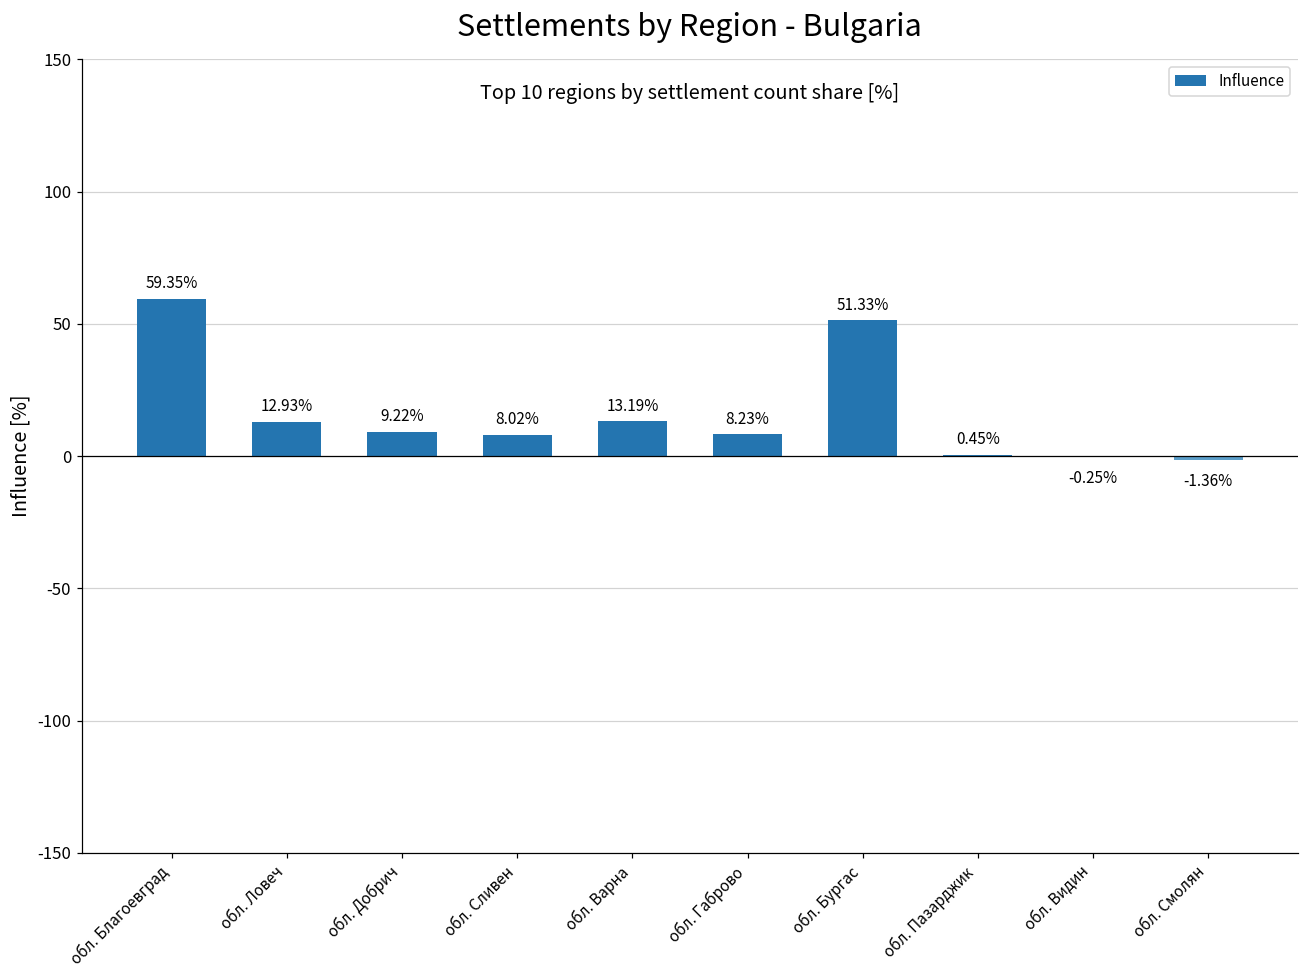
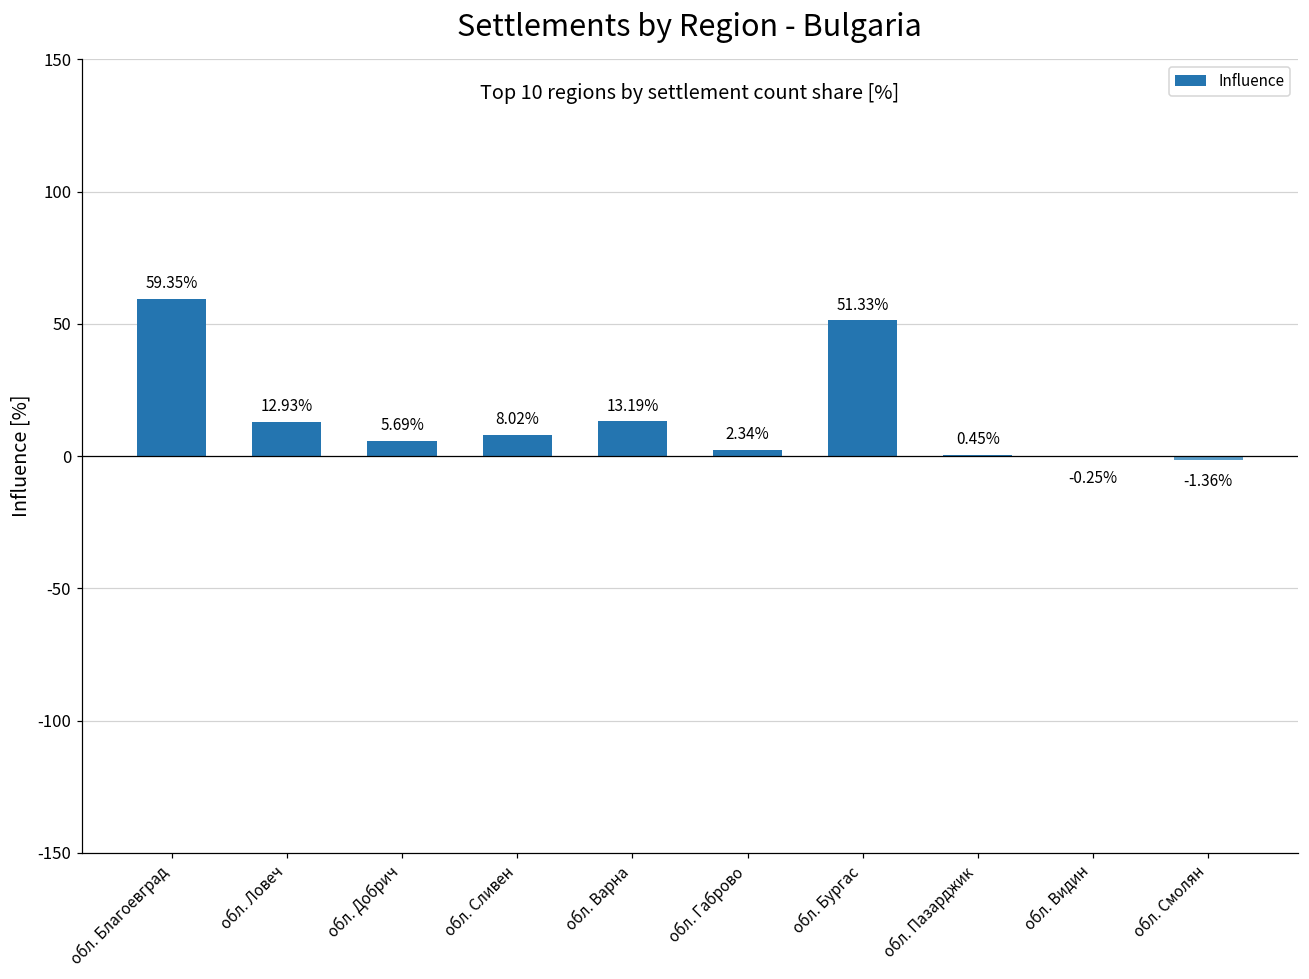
  {
    "обл. Благоевград": "59.35%",
    "обл. Ловеч": "12.93%",
-   "обл. Добрич": "9.22%",
+   "обл. Добрич": "5.69%",
    "обл. Сливен": "8.02%",
    "обл. Варна": "13.19%",
-   "обл. Габрово": "8.23%",
+   "обл. Габрово": "2.34%",
    "обл. Бургас": "51.33%",
    "обл. Пазарджик": "0.45%",
    "обл. Видин": "-0.25%",
    "обл. Смолян": "-1.36%"
  }
